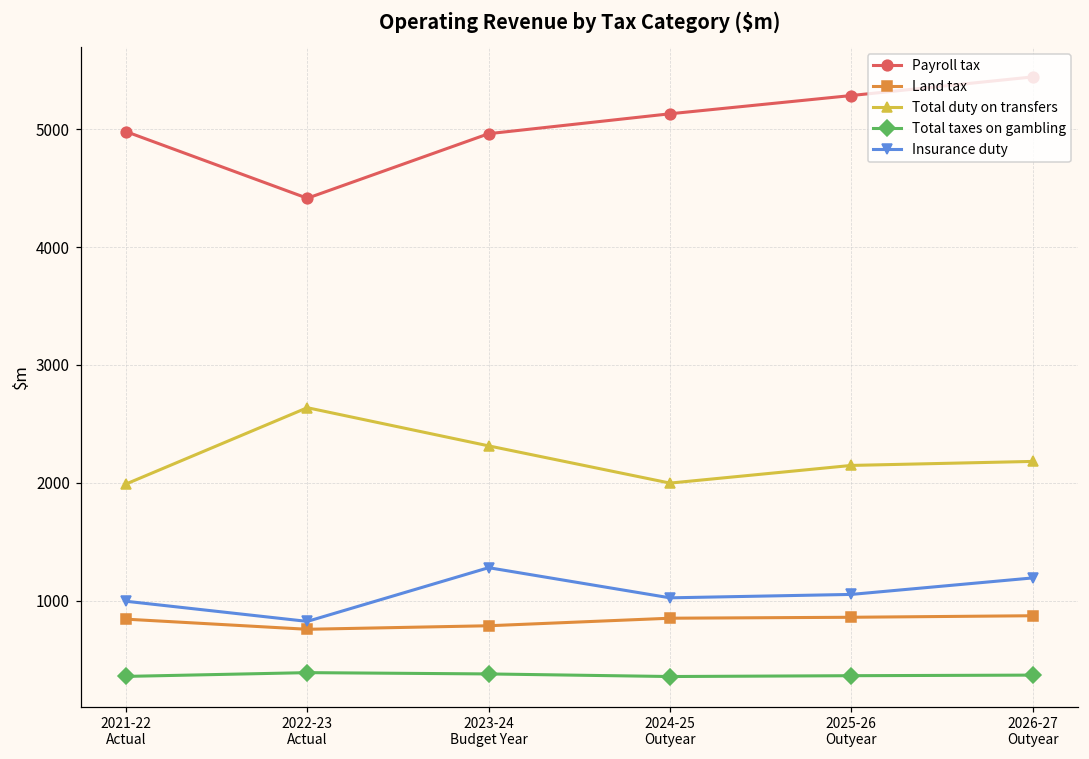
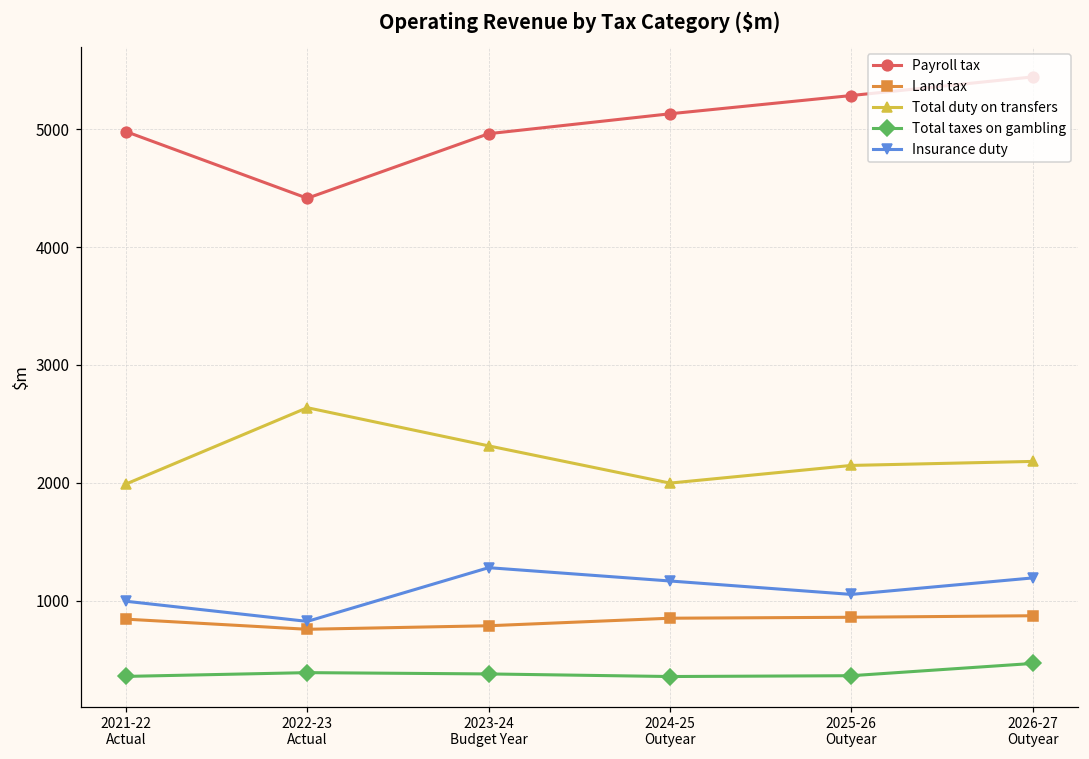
  {
    "Total taxes on gambling": {
      "2021-22 Actual": 360,
      "2022-23 Actual": 390,
      "2023-24 Budget Year": 380,
      "2024-25 Outyear": 360,
      "2025-26 Outyear": 360,
-     "2026-27 Outyear": 370
+     "2026-27 Outyear": 470
    },
    "Insurance duty": {
      "2021-22 Actual": 990,
      "2022-23 Actual": 820,
      "2023-24 Budget Year": 1280,
-     "2024-25 Outyear": 1020,
+     "2024-25 Outyear": 1170,
      "2025-26 Outyear": 1050,
      "2026-27 Outyear": 1190
    }
  }
